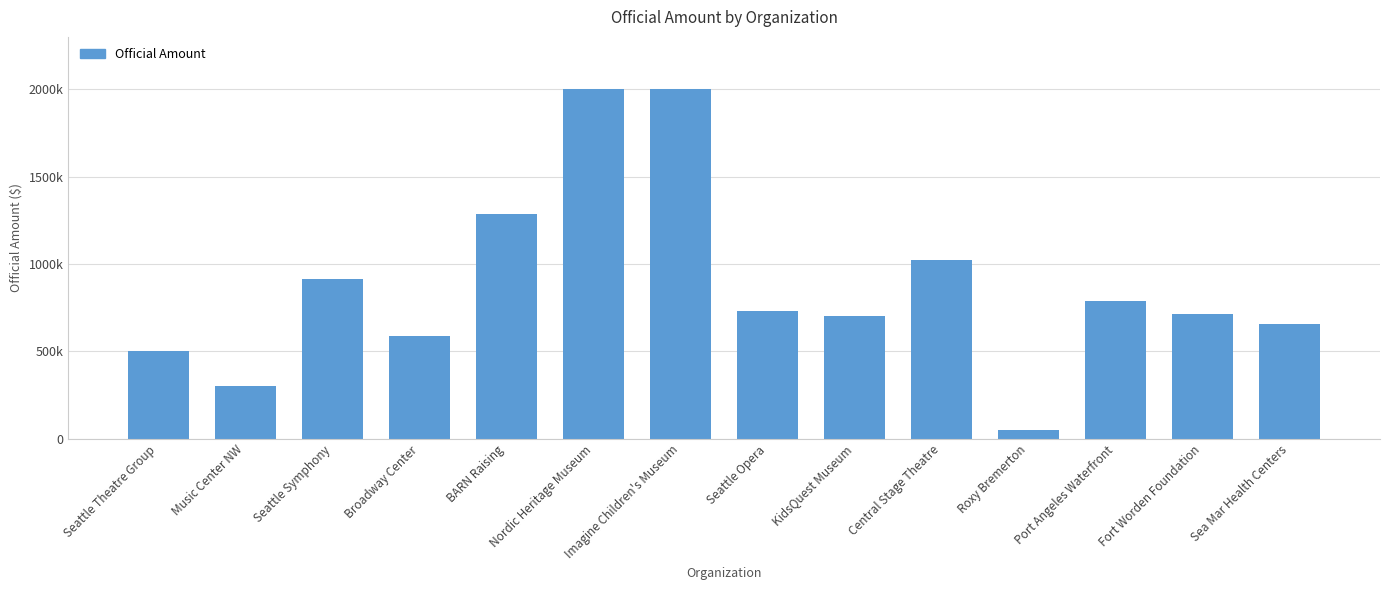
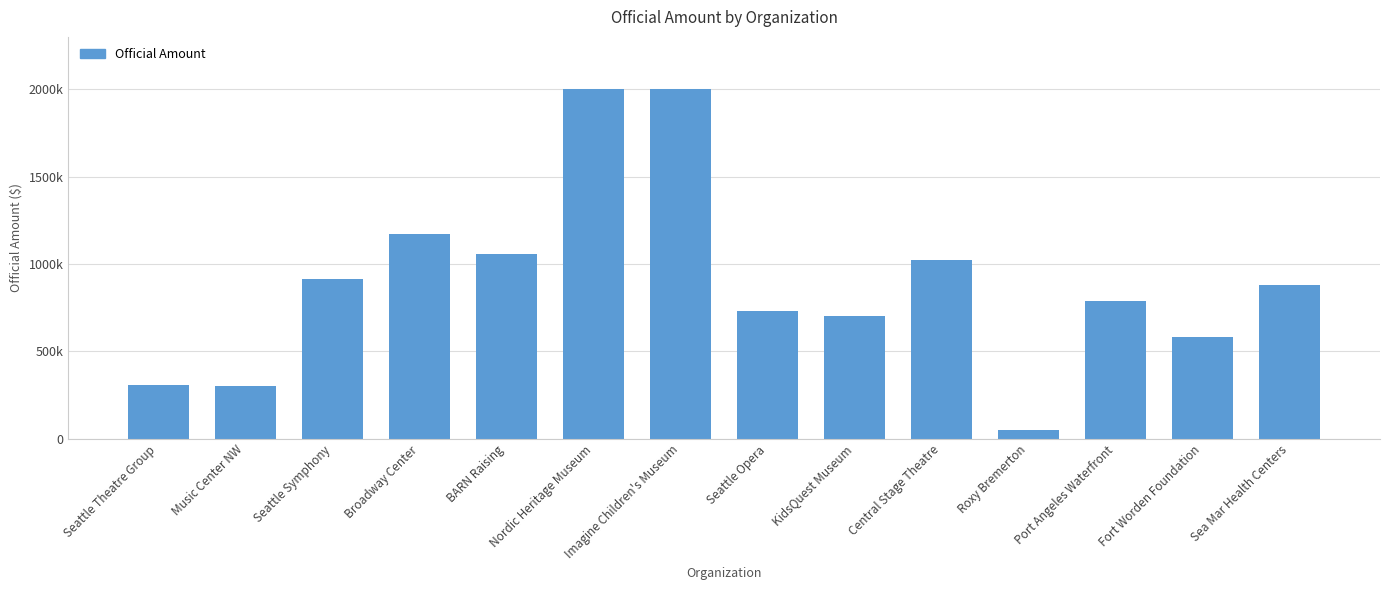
  {
-   "Seattle Theatre Group": 500000,
+   "Seattle Theatre Group": 310000,
    "Music Center NW": 300000,
    "Seattle Symphony": 910000,
-   "Broadway Center": 590000,
-   "BARN Raising": 1290000,
+   "Broadway Center": 1170000,
+   "BARN Raising": 1060000,
    "Nordic Heritage Museum": 2000000,
    "Imagine Children's Museum": 2000000,
    "Seattle Opera": 730000,
    "KidsQuest Museum": 700000,
    "Central Stage Theatre": 1020000,
    "Roxy Bremerton": 50000,
    "Port Angeles Waterfront": 790000,
-   "Fort Worden Foundation": 710000,
-   "Sea Mar Health Centers": 650000
+   "Fort Worden Foundation": 580000,
+   "Sea Mar Health Centers": 880000
  }
